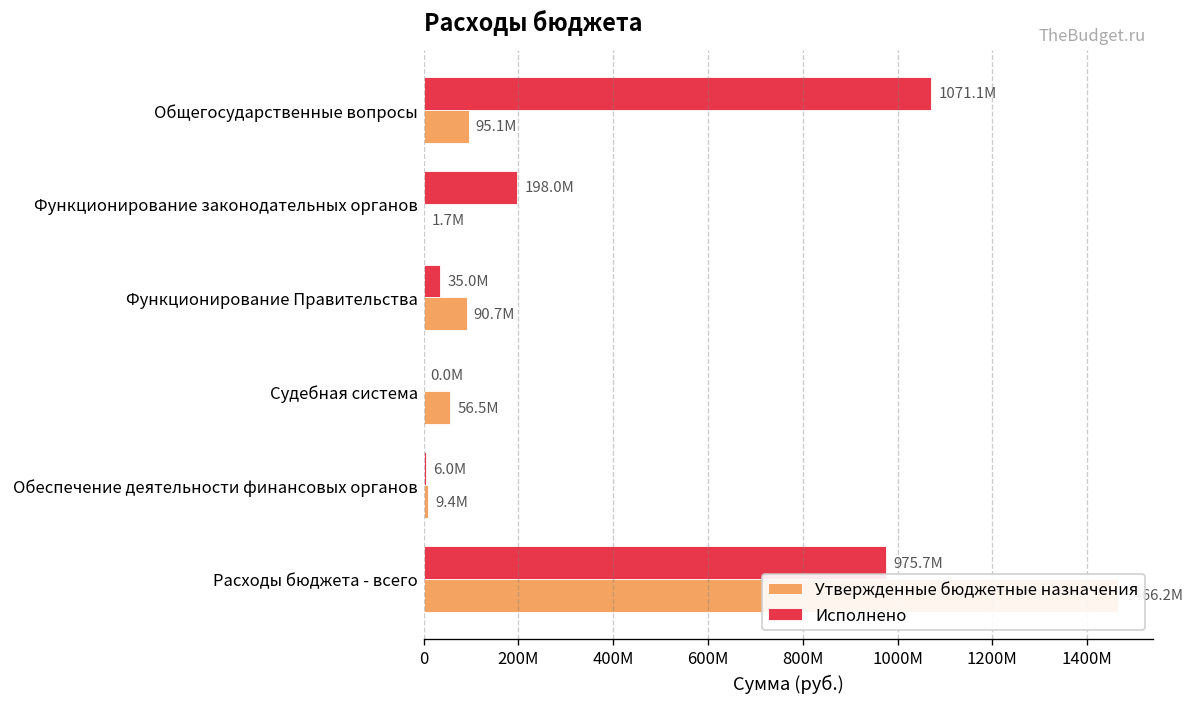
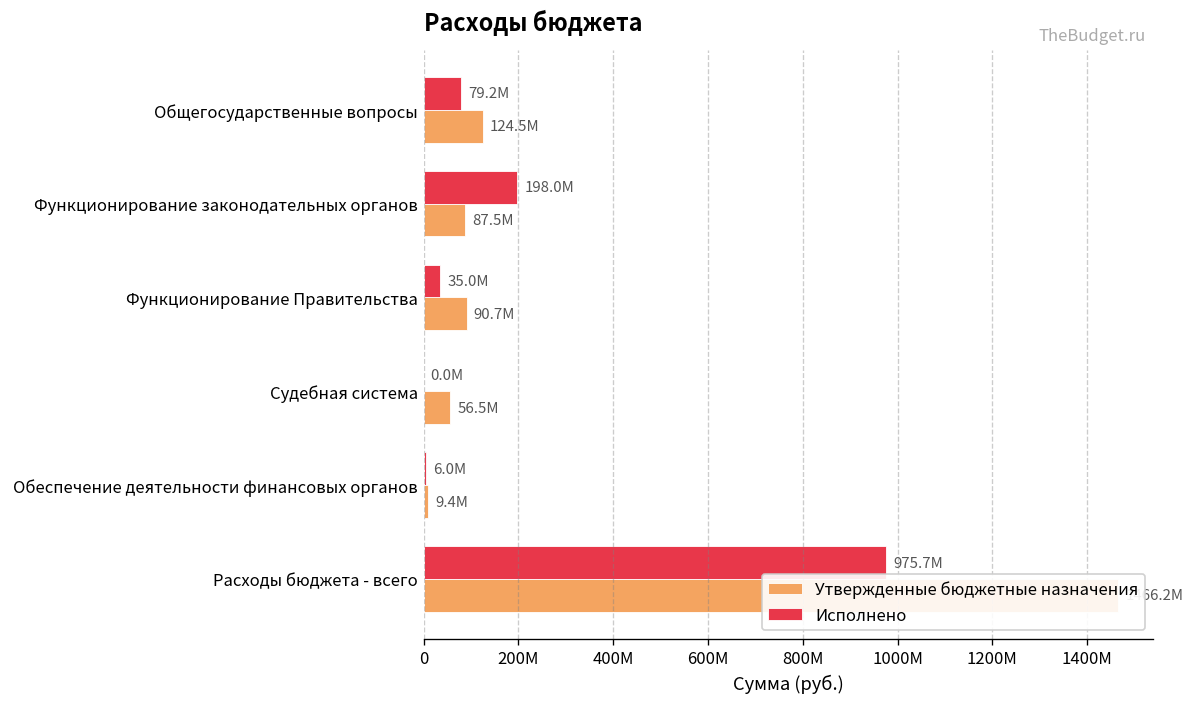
  {
    "Утвержденные бюджетные назначения": {
-     "Общегосударственные вопросы": "95.1M",
-     "Функционирование законодательных органов": "1.7M",
+     "Общегосударственные вопросы": "124.5M",
+     "Функционирование законодательных органов": "87.5M",
      "Функционирование Правительства": "90.7M",
      "Судебная система": "56.5M",
      "Обеспечение деятельности финансовых органов": "9.4M"
    },
    "Исполнено": {
-     "Общегосударственные вопросы": "1071.1M",
+     "Общегосударственные вопросы": "79.2M",
      "Функционирование законодательных органов": "198.0M",
      "Функционирование Правительства": "35.0M",
      "Обеспечение деятельности финансовых органов": "6.0M",
      "Расходы бюджета - всего": "975.7M"
    }
  }
